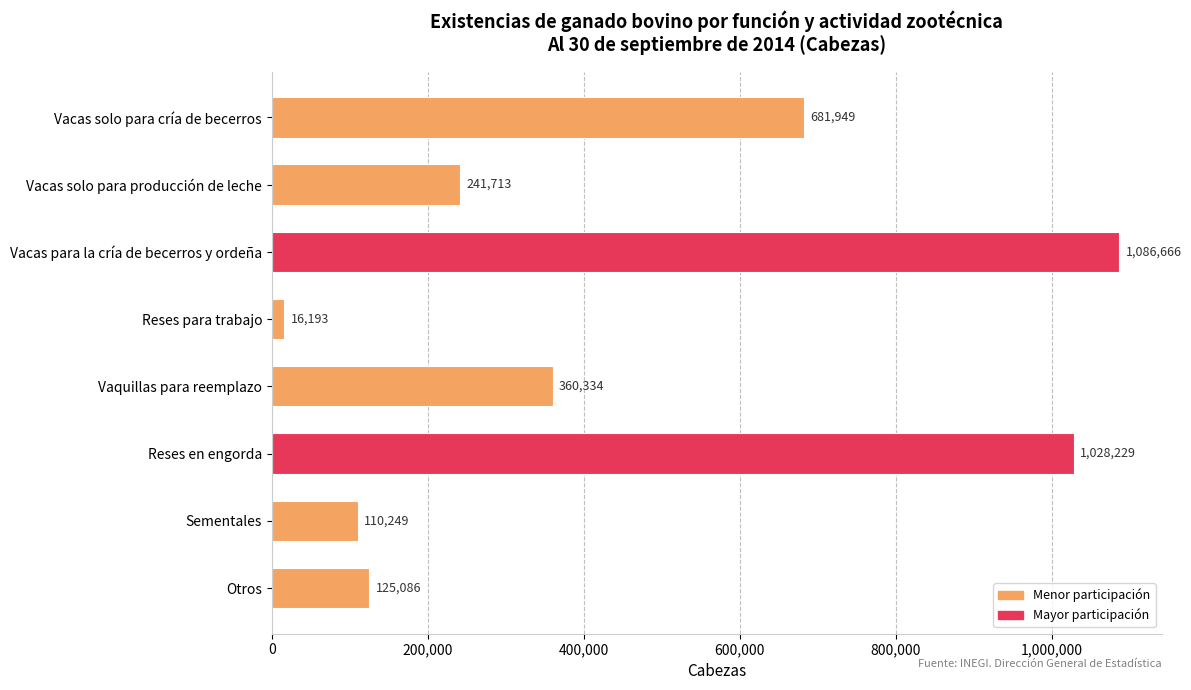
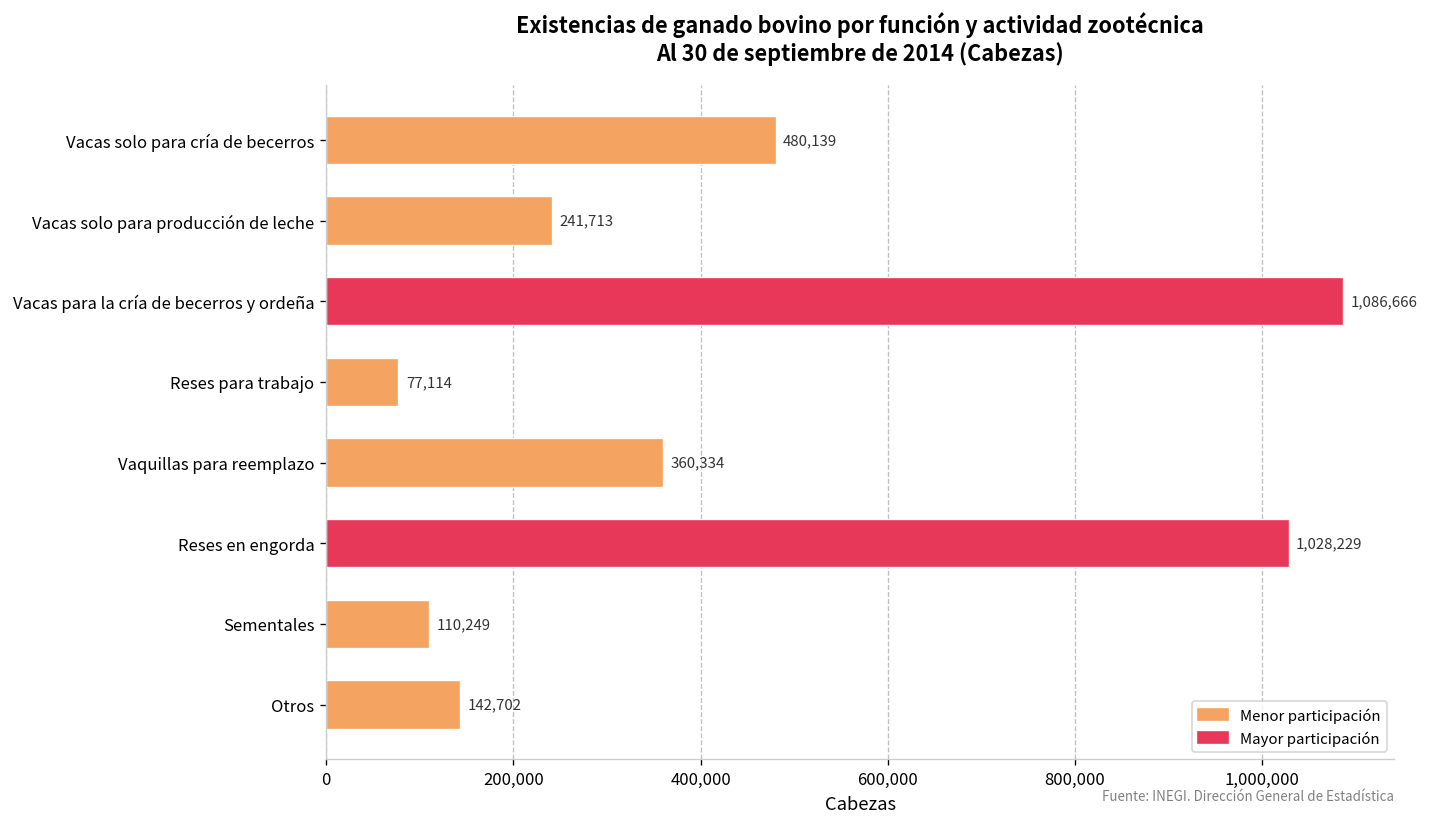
  {
-   "Vacas solo para cría de becerros": "681,949",
+   "Vacas solo para cría de becerros": "480,139",
    "Vacas solo para producción de leche": "241,713",
    "Vacas para la cría de becerros y ordeña": "1,086,666",
-   "Reses para trabajo": "16,193",
+   "Reses para trabajo": "77,114",
    "Vaquillas para reemplazo": "360,334",
    "Reses en engorda": "1,028,229",
    "Sementales": "110,249",
-   "Otros": "125,086"
+   "Otros": "142,702"
  }
